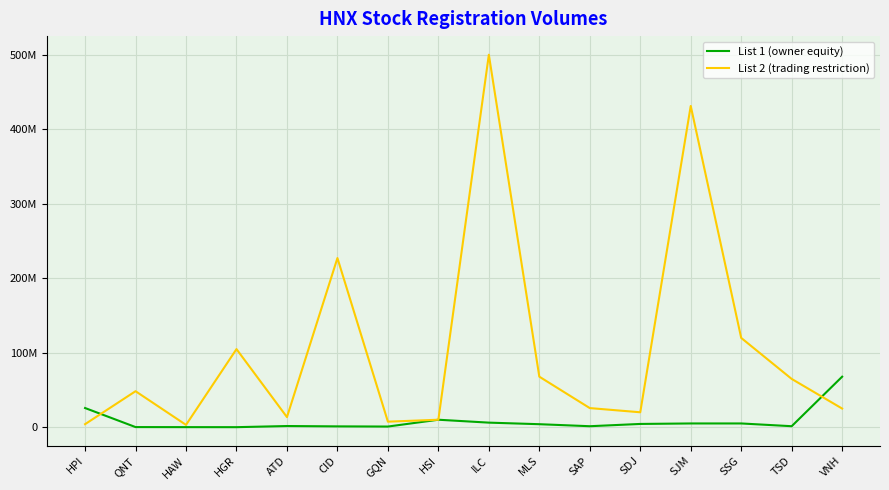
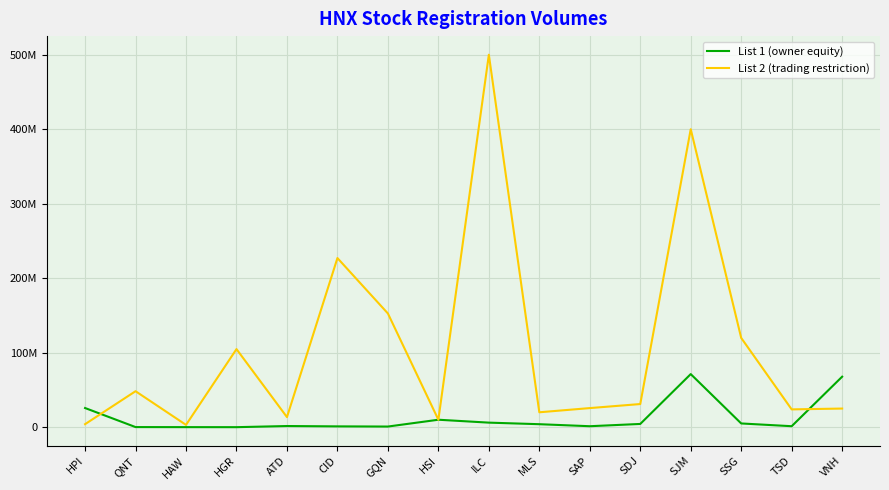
  {
    "List 1 (owner equity)": {
      "HPI": 30000000,
      "QNT": 0,
      "HGR": 0,
      "ATD": 0,
      "CID": 0,
      "GQN": 0,
      "ILC": 10000000,
      "MLS": 0,
      "SAP": 0,
      "SDJ": 0,
-     "SJM": 10000000,
+     "SJM": 70000000,
      "SSG": 10000000,
      "TSD": 0,
      "VNH": 70000000
    },
    "List 2 (trading restriction)": {
      "HPI": 0,
      "QNT": 50000000,
      "HGR": 100000000,
      "ATD": 10000000,
      "CID": 230000000,
-     "GQN": 10000000,
+     "GQN": 150000000,
      "ILC": 500000000,
-     "MLS": 70000000,
+     "MLS": 20000000,
      "SAP": 30000000,
-     "SDJ": 20000000,
-     "SJM": 430000000,
+     "SDJ": 30000000,
+     "SJM": 400000000,
      "SSG": 120000000,
-     "TSD": 60000000,
+     "TSD": 20000000,
      "VNH": 30000000
    }
  }
